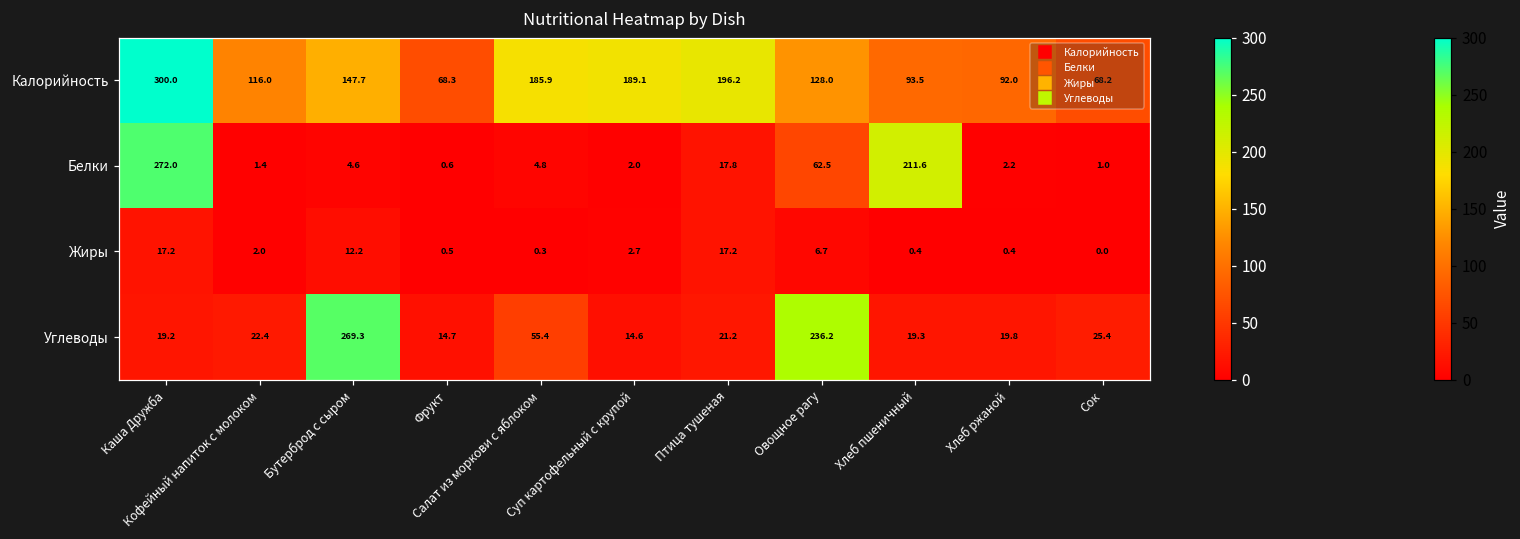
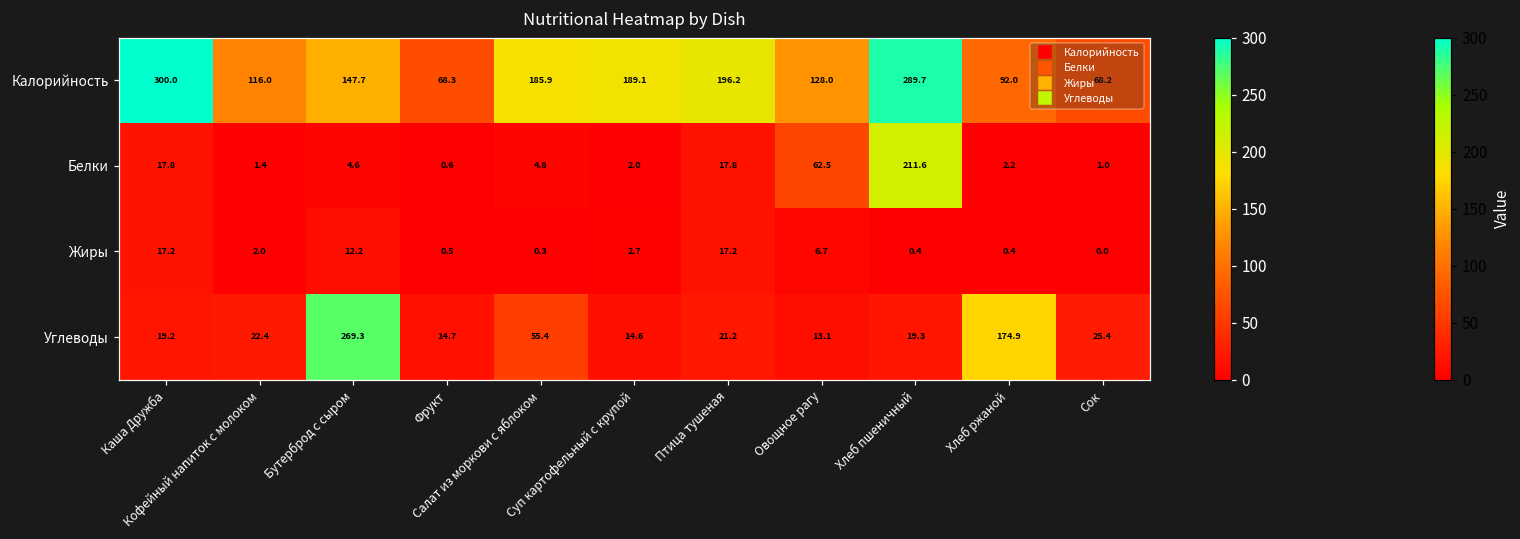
  {
    "Калорийность": {
      "Каша Дружба": 300.0,
      "Кофейный напиток с молоком": 116.0,
      "Бутерброд с сыром": 147.7,
      "Фрукт": 68.3,
      "Салат из моркови с яблоком": 185.9,
      "Суп картофельный с крупой": 189.1,
      "Птица тушеная": 196.2,
      "Овощное рагу": 128.0,
-     "Хлеб пшеничный": 93.5,
+     "Хлеб пшеничный": 289.7,
      "Хлеб ржаной": 92.0
    },
    "Белки": {
-     "Каша Дружба": 272.0,
+     "Каша Дружба": 17.8,
      "Кофейный напиток с молоком": 1.4,
      "Бутерброд с сыром": 4.6,
      "Фрукт": 0.6,
      "Салат из моркови с яблоком": 4.8,
      "Суп картофельный с крупой": 2.0,
      "Птица тушеная": 17.8,
      "Овощное рагу": 62.5,
      "Хлеб пшеничный": 211.6,
      "Хлеб ржаной": 2.2,
      "Сок": 1.0
    },
    "Жиры": {
      "Каша Дружба": 17.2,
      "Кофейный напиток с молоком": 2.0,
      "Бутерброд с сыром": 12.2,
      "Фрукт": 0.5,
      "Салат из моркови с яблоком": 0.3,
      "Суп картофельный с крупой": 2.7,
      "Птица тушеная": 17.2,
      "Овощное рагу": 6.7,
      "Хлеб пшеничный": 0.4,
      "Хлеб ржаной": 0.4,
      "Сок": 0.0
    },
    "Углеводы": {
      "Каша Дружба": 19.2,
      "Кофейный напиток с молоком": 22.4,
      "Бутерброд с сыром": 269.3,
      "Фрукт": 14.7,
      "Салат из моркови с яблоком": 55.4,
      "Суп картофельный с крупой": 14.6,
      "Птица тушеная": 21.2,
-     "Овощное рагу": 236.2,
+     "Овощное рагу": 13.1,
      "Хлеб пшеничный": 19.3,
-     "Хлеб ржаной": 19.8,
+     "Хлеб ржаной": 174.9,
      "Сок": 25.4
    }
  }
